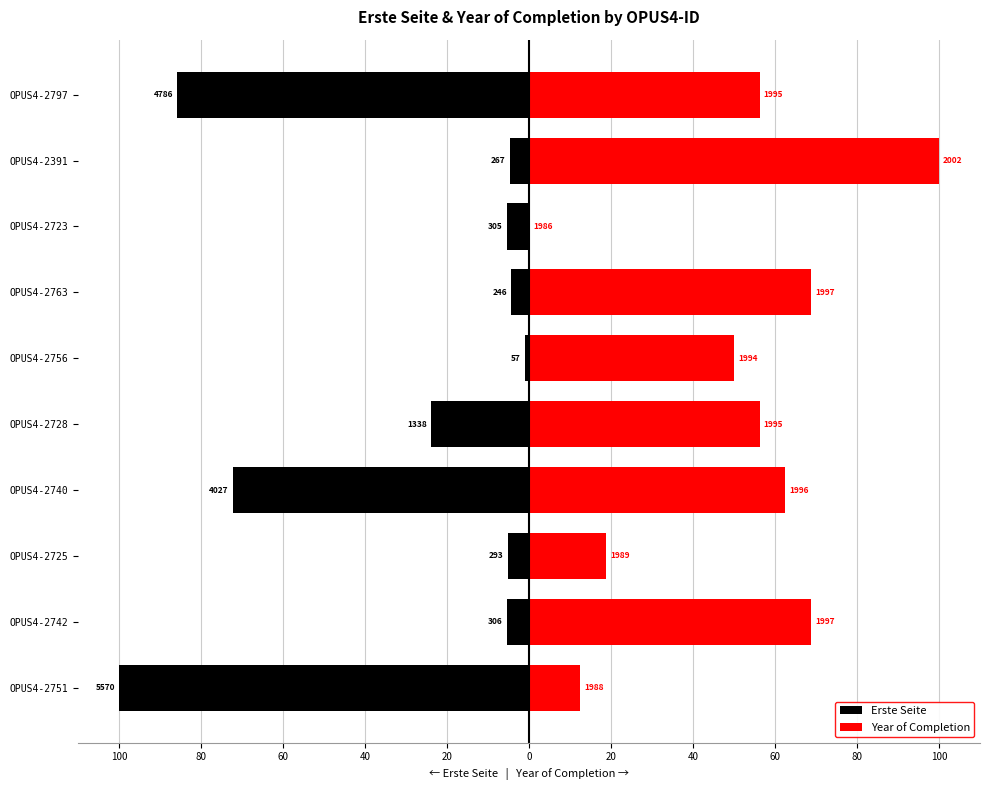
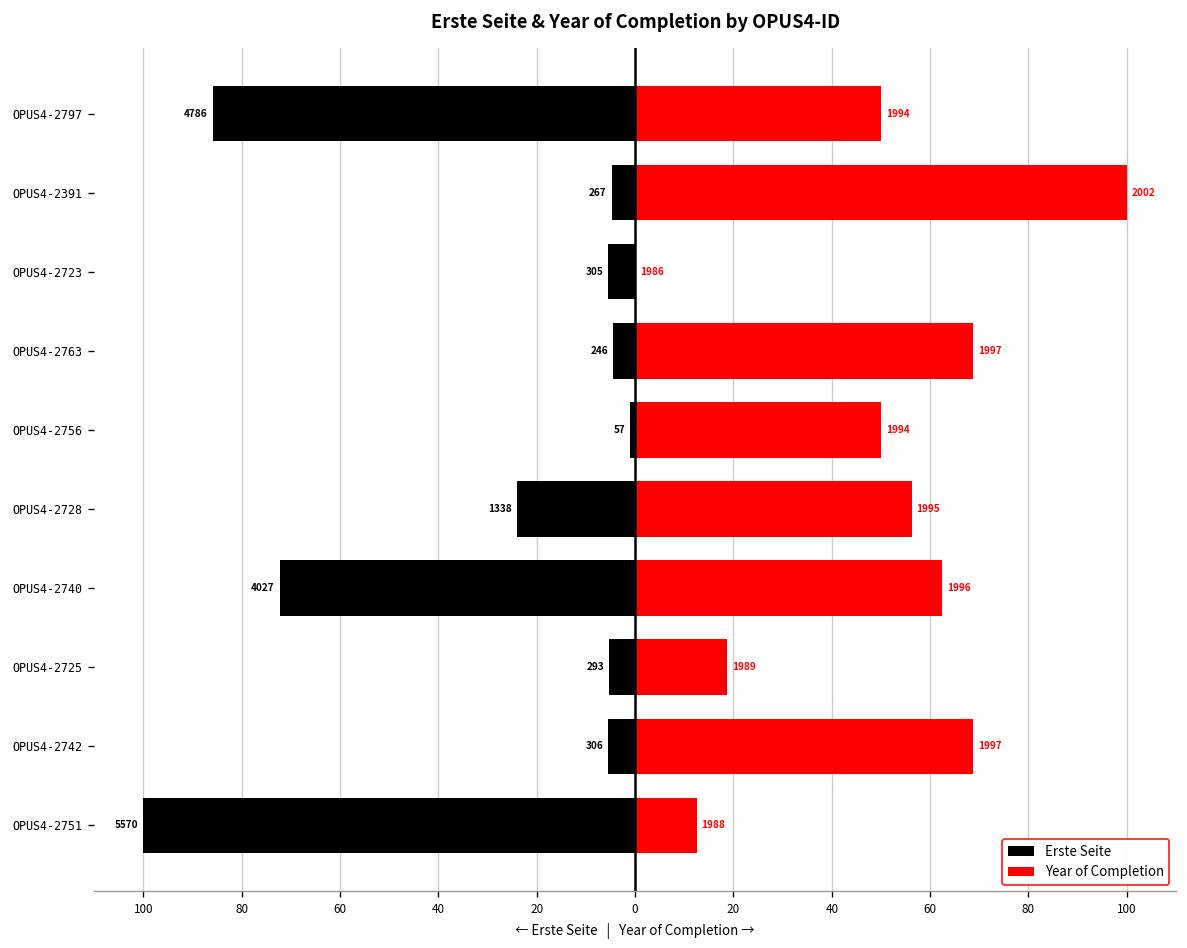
  {
    "Year of Completion": {
-     "OPUS4-2797": 1995
+     "OPUS4-2797": 1994
    }
  }
